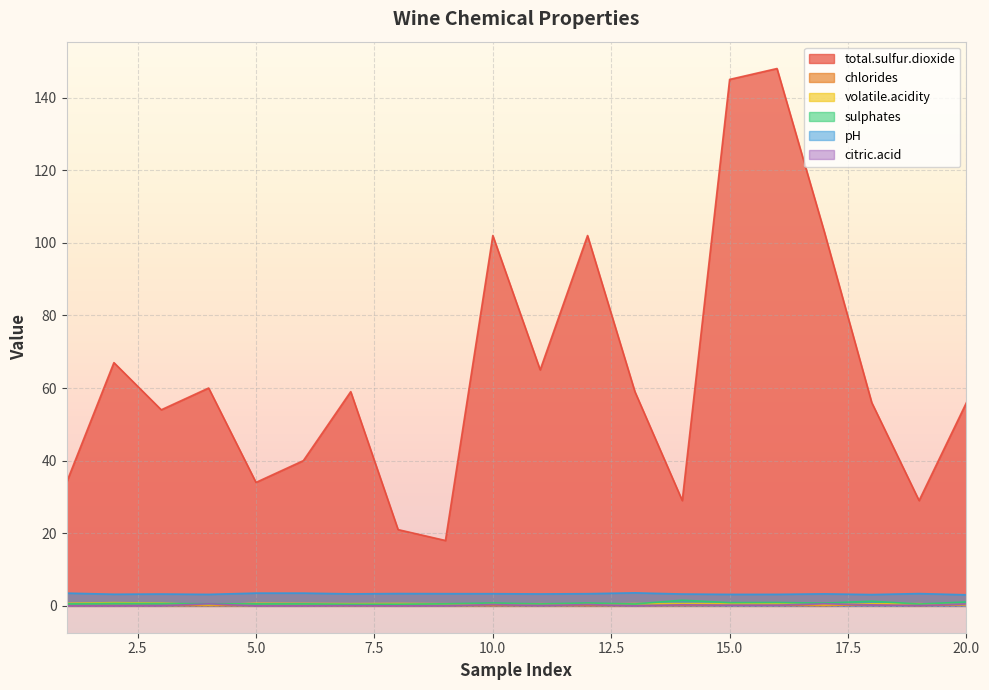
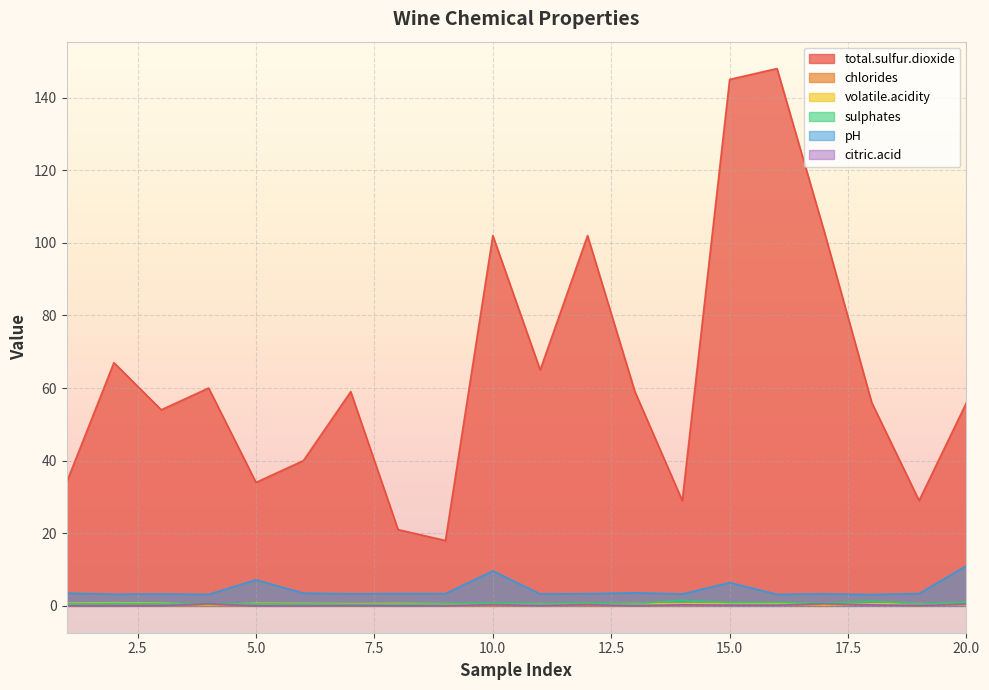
  {
    "pH": {
-     "5.0": 4,
-     "10.0": 3,
-     "15.0": 3,
-     "20.0": 3
+     "5.0": 7,
+     "10.0": 10,
+     "15.0": 6,
+     "20.0": 11
    }
  }
